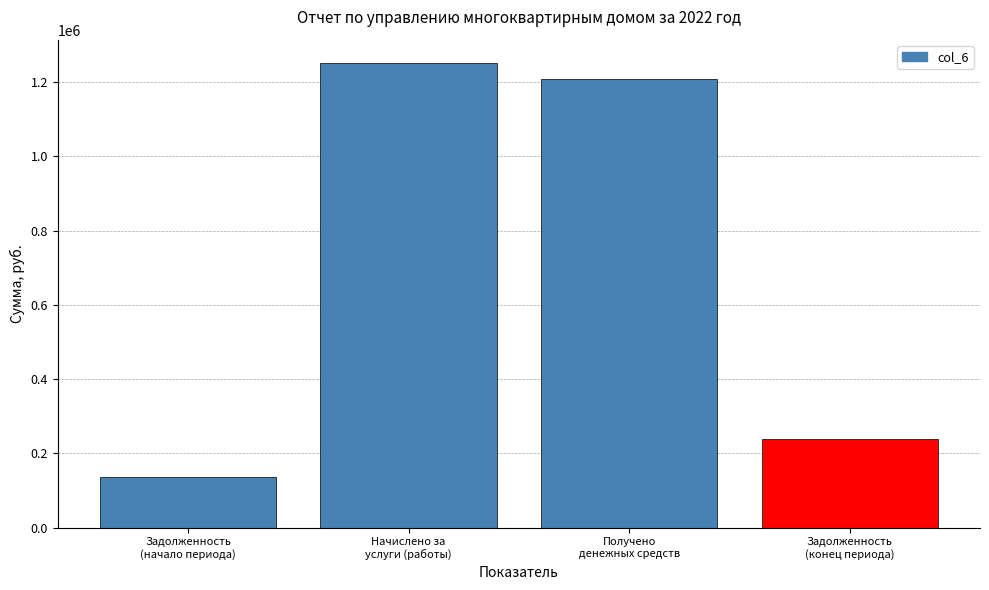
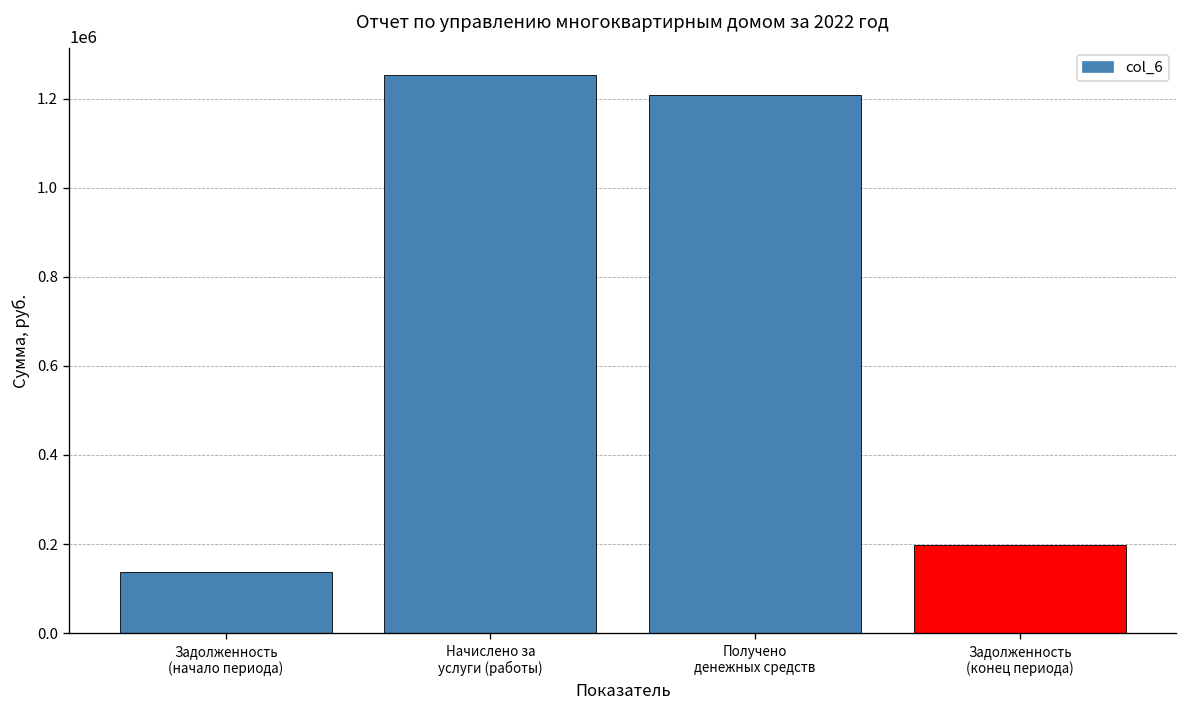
  {
    "Задолженность (начало периода)": 140000,
    "Начислено за услуги (работы)": 1250000,
    "Получено денежных средств": 1210000,
-   "Задолженность (конец периода)": 240000
+   "Задолженность (конец периода)": 200000
  }
